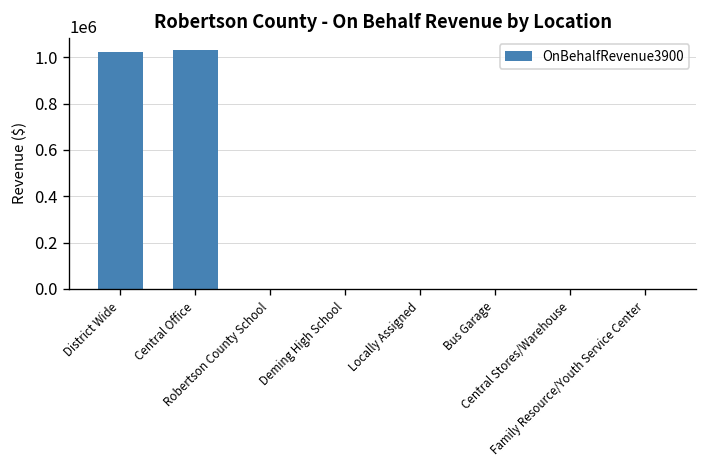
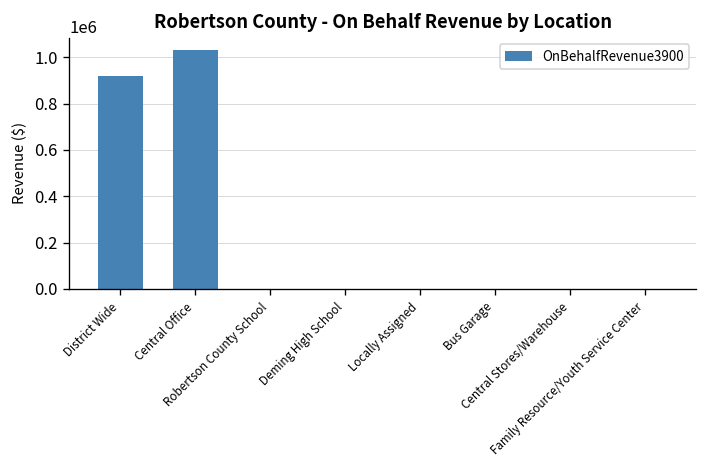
  {
-   "District Wide": 1020000,
+   "District Wide": 920000,
    "Central Office": 1030000,
    "Robertson County School": 0,
    "Deming High School": 0,
    "Locally Assigned": 0,
    "Bus Garage": 0,
    "Central Stores/Warehouse": 0,
    "Family Resource/Youth Service Center": 0
  }
